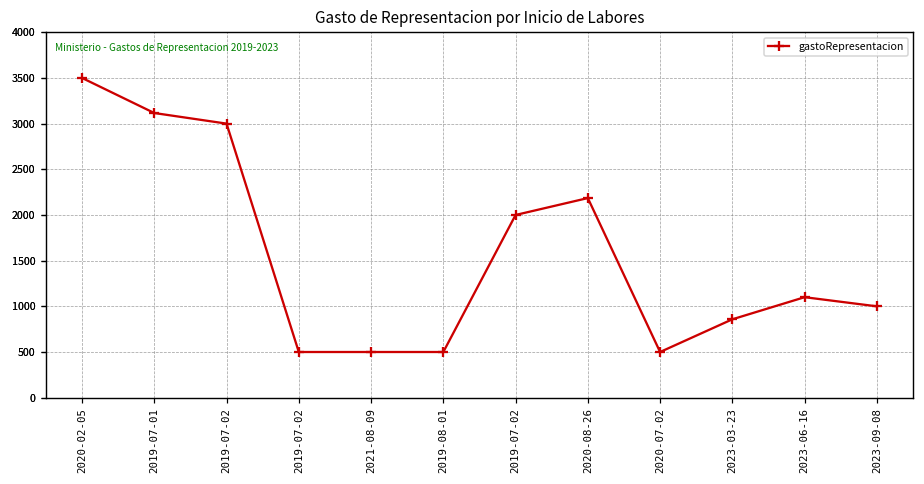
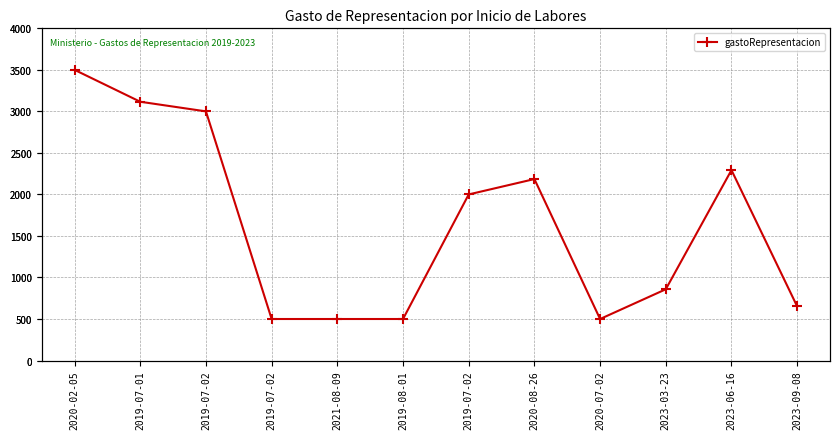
  {
    "2019-07-01": 3100,
    "2021-08-09": 500,
    "2019-08-01": 500,
    "2020-08-26": 2200,
    "2020-07-02": 500,
    "2023-03-23": 900,
-   "2023-06-16": 1100,
-   "2023-09-08": 1000
+   "2023-06-16": 2300,
+   "2023-09-08": 700
  }
